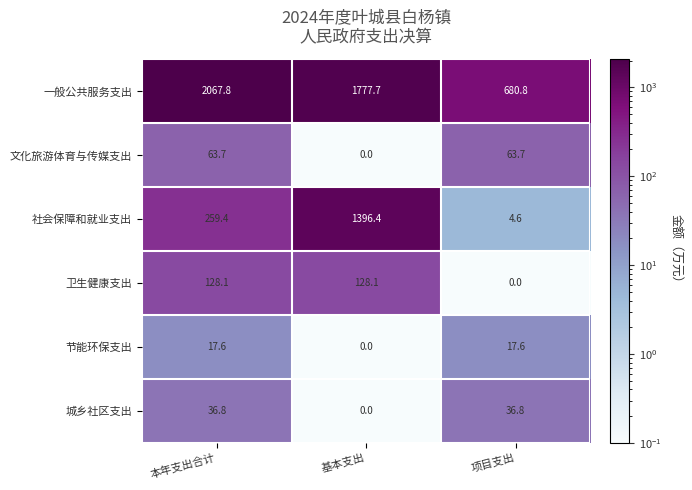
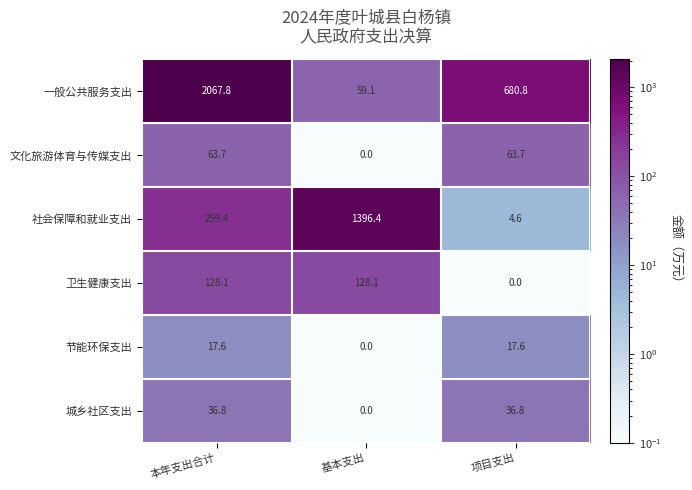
  {
    "一般公共服务支出": {
      "本年支出合计": 2067.8,
-     "基本支出": 1777.7,
+     "基本支出": 59.1,
      "项目支出": 680.8
    },
    "文化旅游体育与传媒支出": {
      "本年支出合计": 63.7,
      "基本支出": 0.0,
      "项目支出": 63.7
    },
    "社会保障和就业支出": {
      "本年支出合计": 259.4,
      "基本支出": 1396.4,
      "项目支出": 4.6
    },
    "卫生健康支出": {
      "本年支出合计": 128.1,
      "基本支出": 128.1,
      "项目支出": 0.0
    },
    "节能环保支出": {
      "本年支出合计": 17.6,
      "基本支出": 0.0,
      "项目支出": 17.6
    },
    "城乡社区支出": {
      "本年支出合计": 36.8,
      "基本支出": 0.0,
      "项目支出": 36.8
    }
  }
